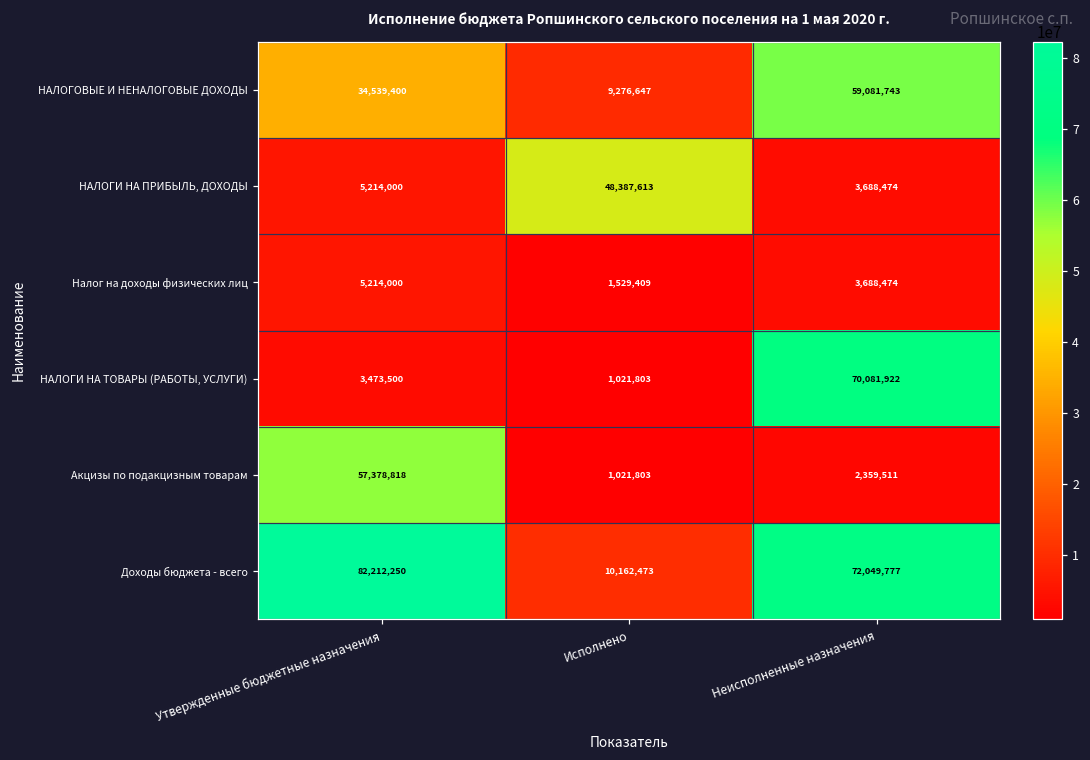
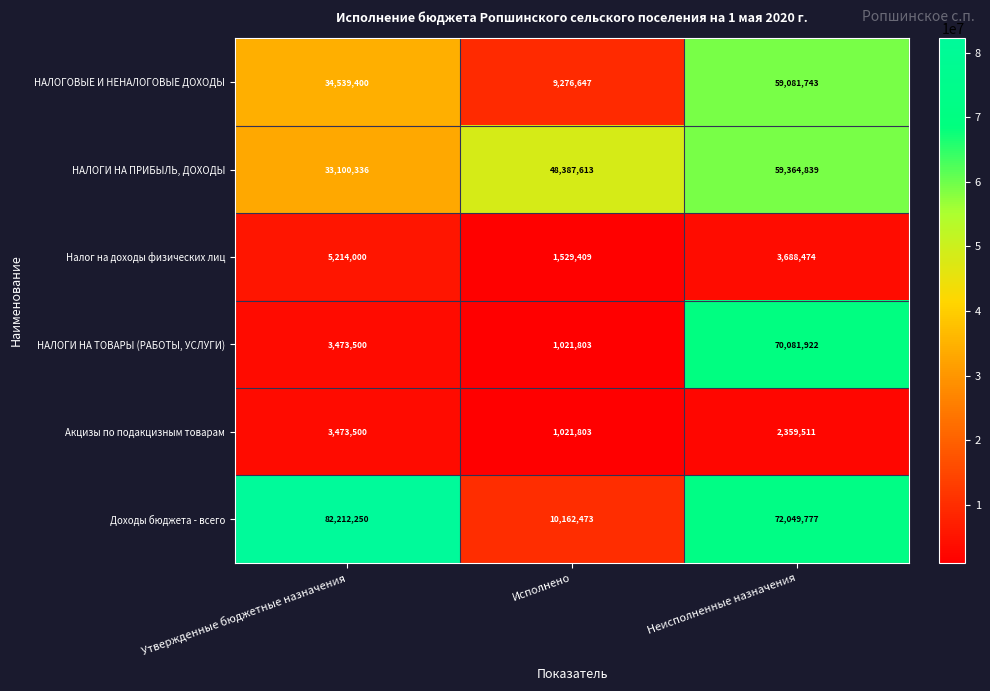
  {
    "НАЛОГОВЫЕ И НЕНАЛОГОВЫЕ ДОХОДЫ": {
      "Утвержденные бюджетные назначения": "34,539,400",
      "Исполнено": "9,276,647",
      "Неисполненные назначения": "59,081,743"
    },
    "НАЛОГИ НА ПРИБЫЛЬ, ДОХОДЫ": {
-     "Утвержденные бюджетные назначения": "5,214,000",
+     "Утвержденные бюджетные назначения": "33,100,336",
      "Исполнено": "48,387,613",
-     "Неисполненные назначения": "3,688,474"
+     "Неисполненные назначения": "59,364,839"
    },
    "Налог на доходы физических лиц": {
      "Утвержденные бюджетные назначения": "5,214,000",
      "Исполнено": "1,529,409",
      "Неисполненные назначения": "3,688,474"
    },
    "НАЛОГИ НА ТОВАРЫ (РАБОТЫ, УСЛУГИ)": {
      "Утвержденные бюджетные назначения": "3,473,500",
      "Исполнено": "1,021,803",
      "Неисполненные назначения": "70,081,922"
    },
    "Акцизы по подакцизным товарам": {
-     "Утвержденные бюджетные назначения": "57,378,818",
+     "Утвержденные бюджетные назначения": "3,473,500",
      "Исполнено": "1,021,803",
      "Неисполненные назначения": "2,359,511"
    },
    "Доходы бюджета - всего": {
      "Утвержденные бюджетные назначения": "82,212,250",
      "Исполнено": "10,162,473",
      "Неисполненные назначения": "72,049,777"
    }
  }
